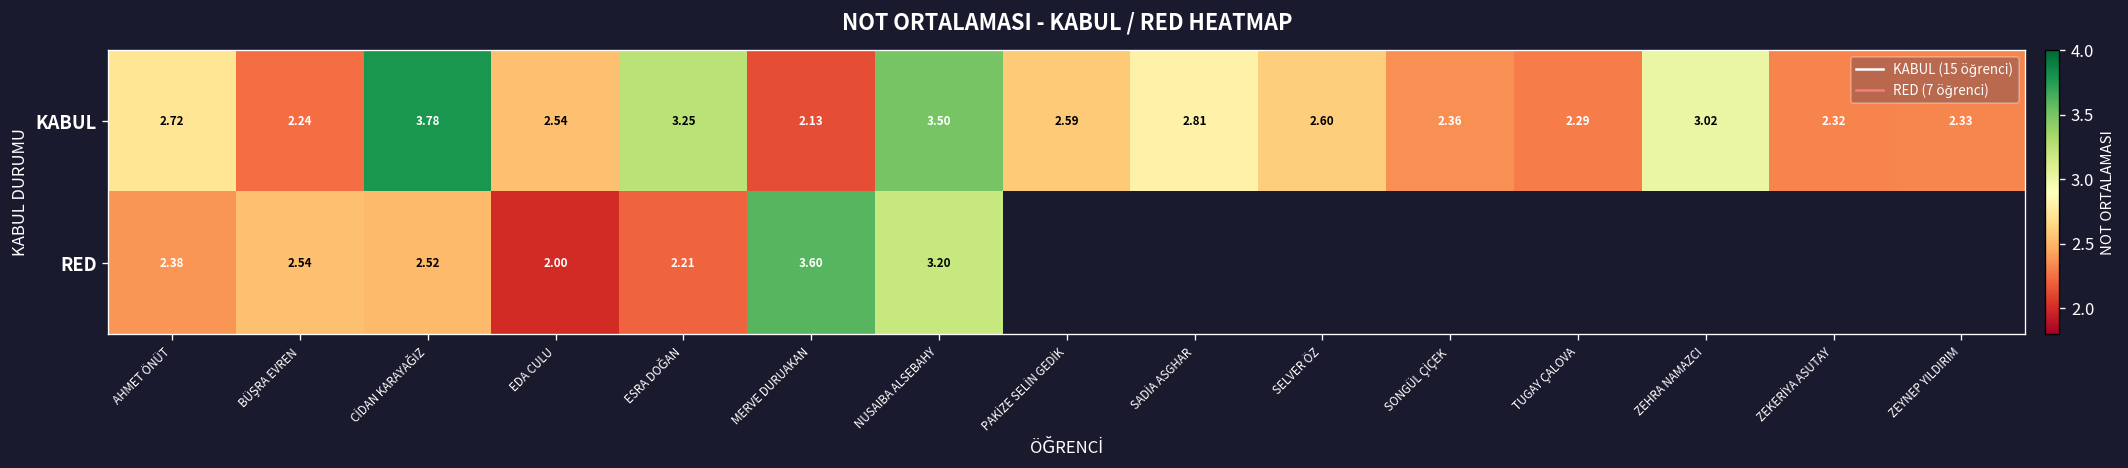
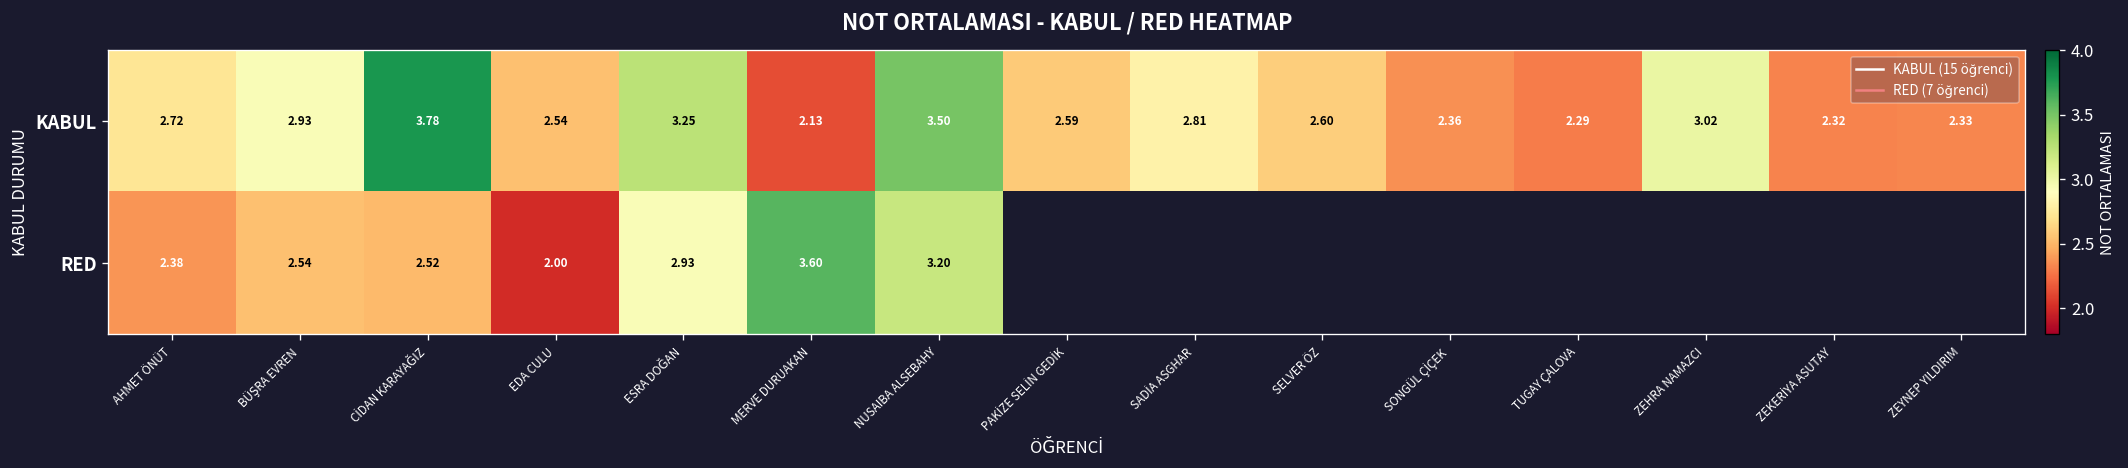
  {
    "KABUL": {
      "AHMET ÖNÜT": 2.72,
-     "BÜŞRA EVREN": 2.24,
+     "BÜŞRA EVREN": 2.93,
      "CİDAN KARAYAĞIZ": 3.78,
      "EDA CULU": 2.54,
      "ESRA DOĞAN": 3.25,
      "MERVE DURUAKAN": 2.13,
      "NUSAIBA ALSEBAHY": 3.50,
      "PAKİZE SELİN GEDİK": 2.59,
      "SADİA ASGHAR": 2.81,
      "SELVER ÖZ": 2.60,
      "SONGÜL ÇİÇEK": 2.36,
      "TUGAY ÇALOVA": 2.29,
      "ZEHRA NAMAZCI": 3.02,
      "ZEKERİYA ASUTAY": 2.32,
      "ZEYNEP YILDIRIM": 2.33
    },
    "RED": {
      "AHMET ÖNÜT": 2.38,
      "BÜŞRA EVREN": 2.54,
      "CİDAN KARAYAĞIZ": 2.52,
      "EDA CULU": 2.00,
-     "ESRA DOĞAN": 2.21,
+     "ESRA DOĞAN": 2.93,
      "MERVE DURUAKAN": 3.60,
      "NUSAIBA ALSEBAHY": 3.20
    }
  }
